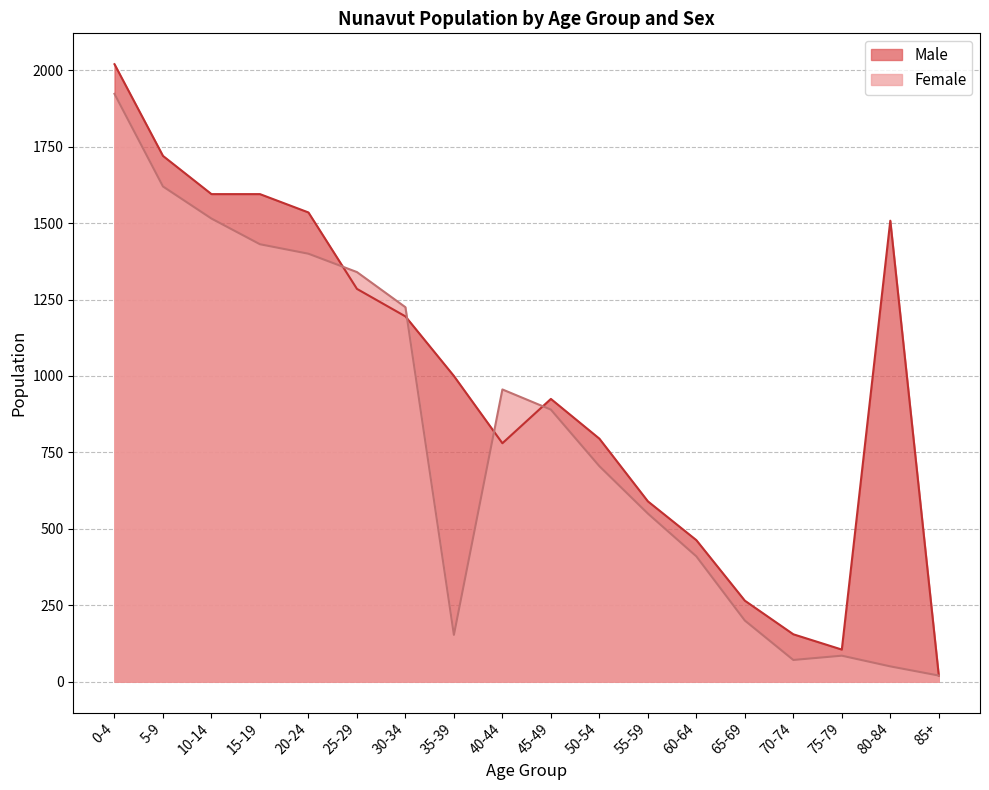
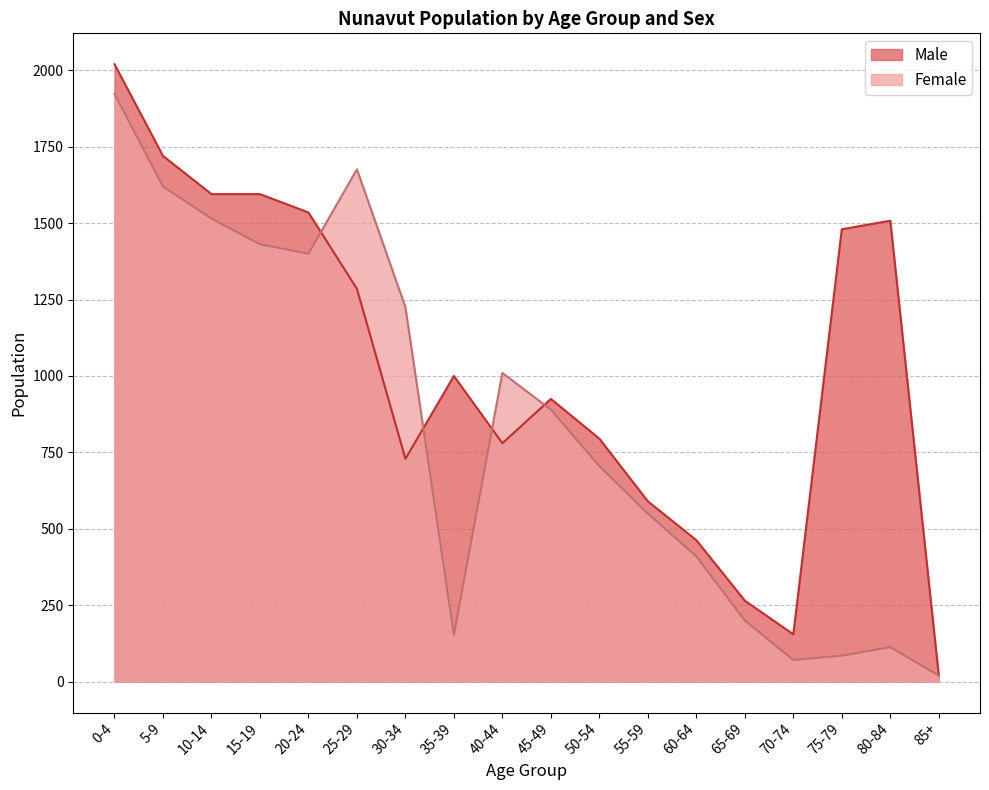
  {
    "Male": {
      "0-4": 2020,
      "5-9": 1720,
      "10-14": 1600,
      "15-19": 1600,
      "20-24": 1540,
      "25-29": 1290,
-     "30-34": 1200,
+     "30-34": 730,
      "35-39": 1000,
      "40-44": 780,
      "45-49": 930,
      "50-54": 800,
      "55-59": 590,
      "60-64": 460,
      "65-69": 270,
      "70-74": 160,
-     "75-79": 110,
+     "75-79": 1480,
      "80-84": 1510
    },
    "Female": {
      "0-4": 1920,
      "5-9": 1620,
      "10-14": 1520,
      "15-19": 1430,
      "20-24": 1400,
-     "25-29": 1340,
+     "25-29": 1680,
      "30-34": 1230,
      "35-39": 150,
-     "40-44": 960,
+     "40-44": 1010,
      "45-49": 890,
      "50-54": 710,
      "55-59": 550,
      "60-64": 410,
      "65-69": 200,
      "70-74": 70,
      "75-79": 90,
-     "80-84": 50
+     "80-84": 110
    }
  }
